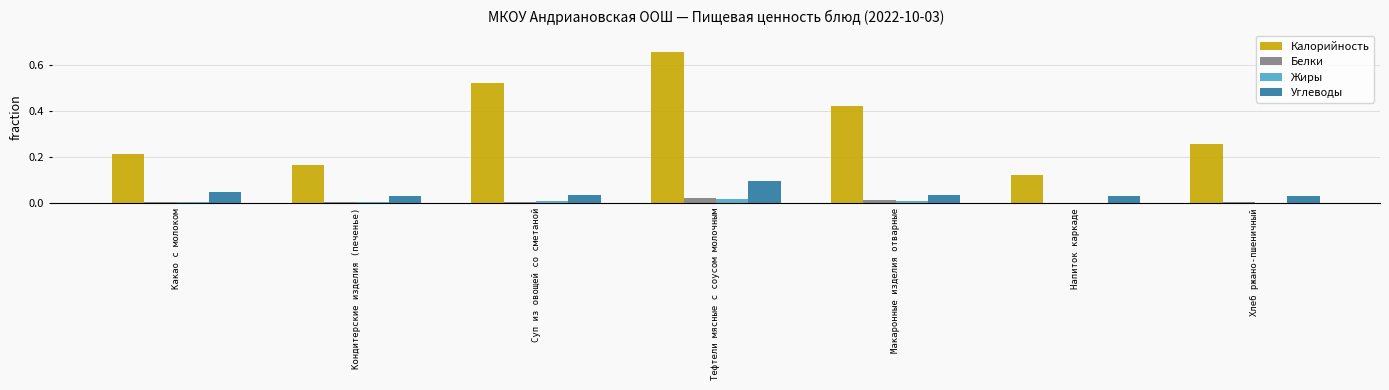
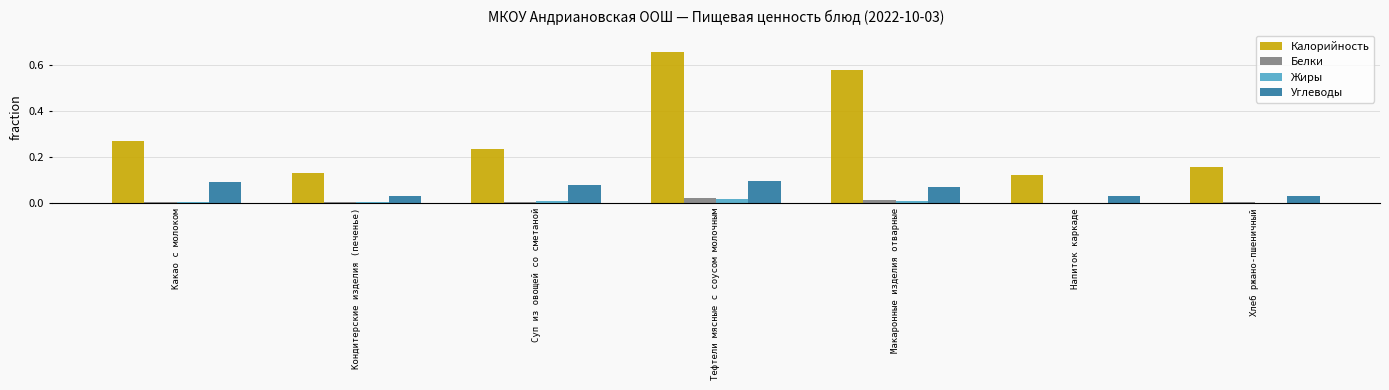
  {
    "Калорийность": {
-     "Какао с молоком": 0.21,
-     "Кондитерские изделия (печенье)": 0.17,
-     "Суп из овощей со сметаной": 0.52,
+     "Какао с молоком": 0.27,
+     "Кондитерские изделия (печенье)": 0.13,
+     "Суп из овощей со сметаной": 0.23,
      "Тефтели мясные с соусом молочным": 0.66,
-     "Макаронные изделия отварные": 0.42,
+     "Макаронные изделия отварные": 0.58,
      "Напиток каркаде": 0.12,
-     "Хлеб ржано-пшеничный": 0.26
+     "Хлеб ржано-пшеничный": 0.16
    },
    "Белки": {
      "Тефтели мясные с соусом молочным": 0.02,
      "Макаронные изделия отварные": 0.01,
      "Напиток каркаде": 0.00
    },
    "Жиры": {
      "Тефтели мясные с соусом молочным": 0.02,
      "Напиток каркаде": 0.00
    },
    "Углеводы": {
-     "Какао с молоком": 0.05,
+     "Какао с молоком": 0.09,
      "Кондитерские изделия (печенье)": 0.03,
-     "Суп из овощей со сметаной": 0.04,
+     "Суп из овощей со сметаной": 0.08,
      "Тефтели мясные с соусом молочным": 0.10,
-     "Макаронные изделия отварные": 0.03,
+     "Макаронные изделия отварные": 0.07,
      "Напиток каркаде": 0.03,
      "Хлеб ржано-пшеничный": 0.03
    }
  }
